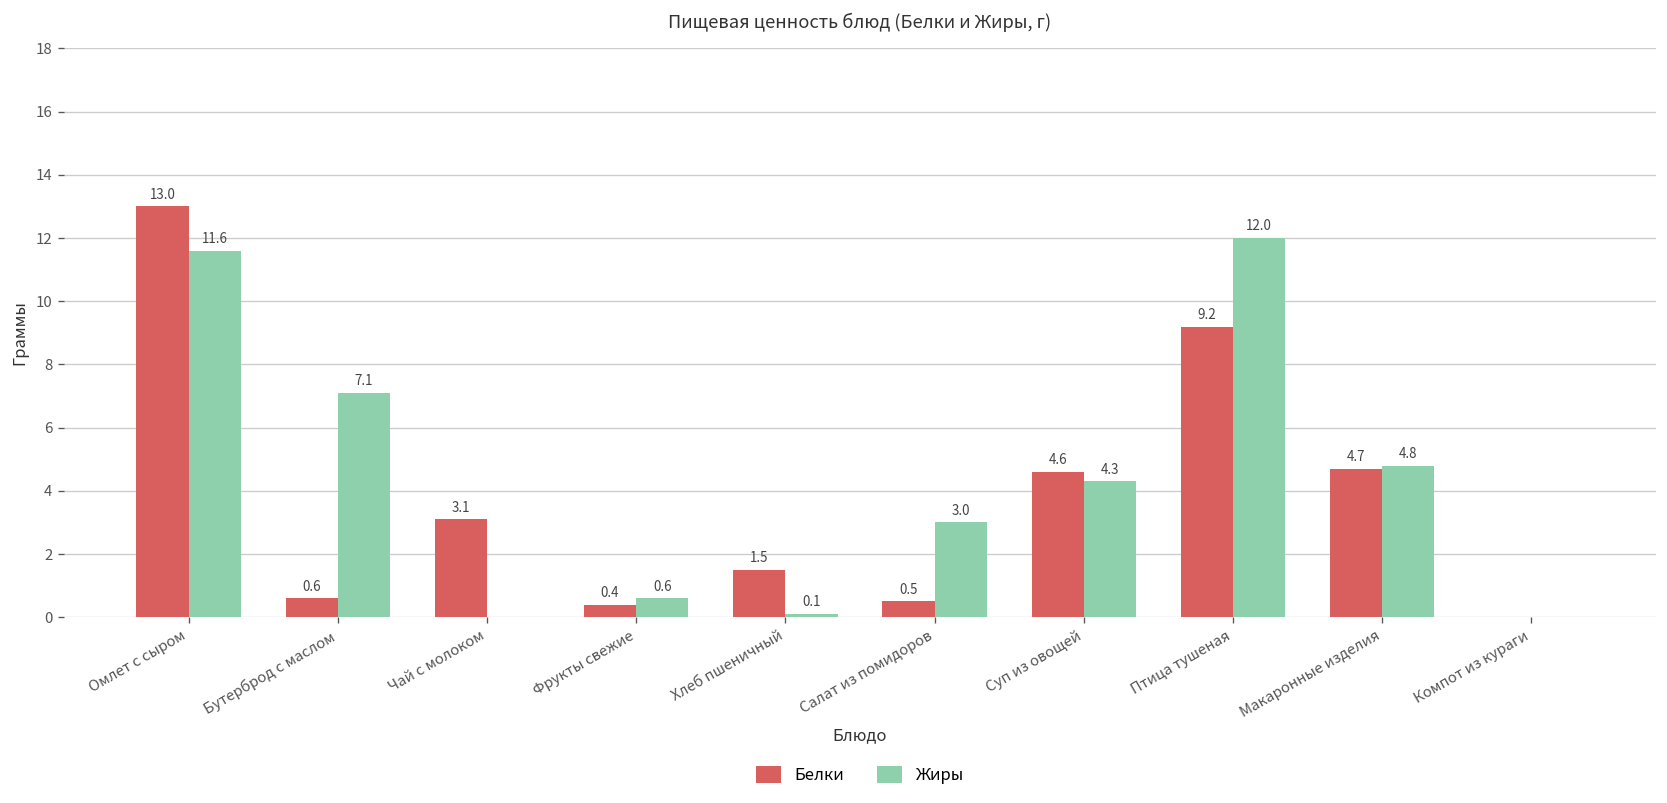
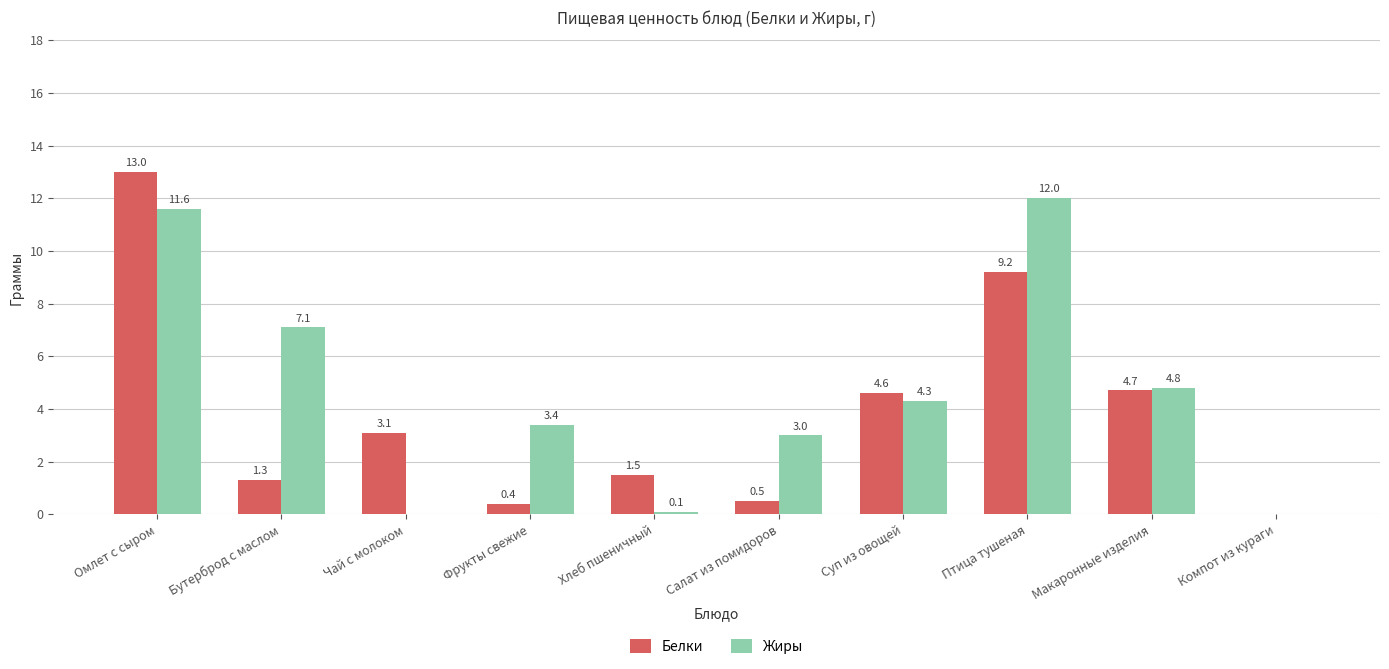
  {
    "Белки": {
      "Омлет с сыром": 13.0,
-     "Бутерброд с маслом": 0.6,
+     "Бутерброд с маслом": 1.3,
      "Чай с молоком": 3.1,
      "Фрукты свежие": 0.4,
      "Хлеб пшеничный": 1.5,
      "Салат из помидоров": 0.5,
      "Суп из овощей": 4.6,
      "Птица тушеная": 9.2,
      "Макаронные изделия": 4.7
    },
    "Жиры": {
      "Омлет с сыром": 11.6,
      "Бутерброд с маслом": 7.1,
-     "Фрукты свежие": 0.6,
+     "Фрукты свежие": 3.4,
      "Хлеб пшеничный": 0.1,
      "Салат из помидоров": 3.0,
      "Суп из овощей": 4.3,
      "Птица тушеная": 12.0,
      "Макаронные изделия": 4.8
    }
  }
